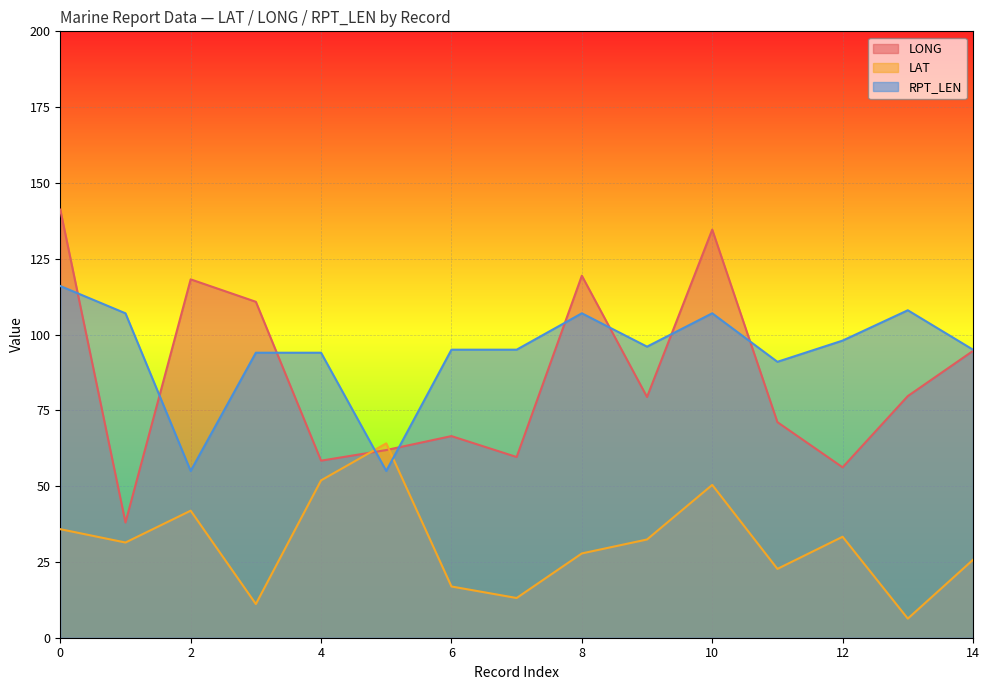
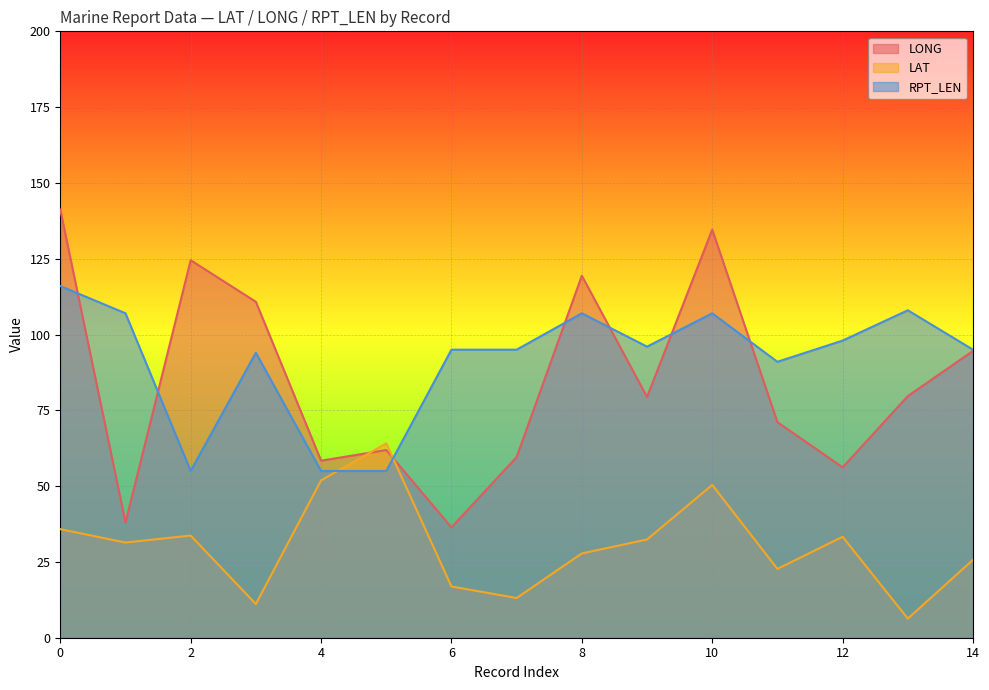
  {
    "LONG": {
      "0": 141,
-     "2": 118,
+     "2": 125,
      "4": 58,
-     "6": 67,
+     "6": 36,
      "8": 119,
      "10": 135,
      "12": 56
    },
    "LAT": {
      "0": 36,
-     "2": 42,
+     "2": 34,
      "4": 52,
      "6": 17,
      "8": 28,
      "10": 50,
      "12": 33,
      "14": 26
    },
    "RPT_LEN": {
      "0": 116,
      "2": 55,
-     "4": 94,
+     "4": 55,
      "6": 95,
      "8": 107,
      "10": 107,
      "12": 98
    }
  }
